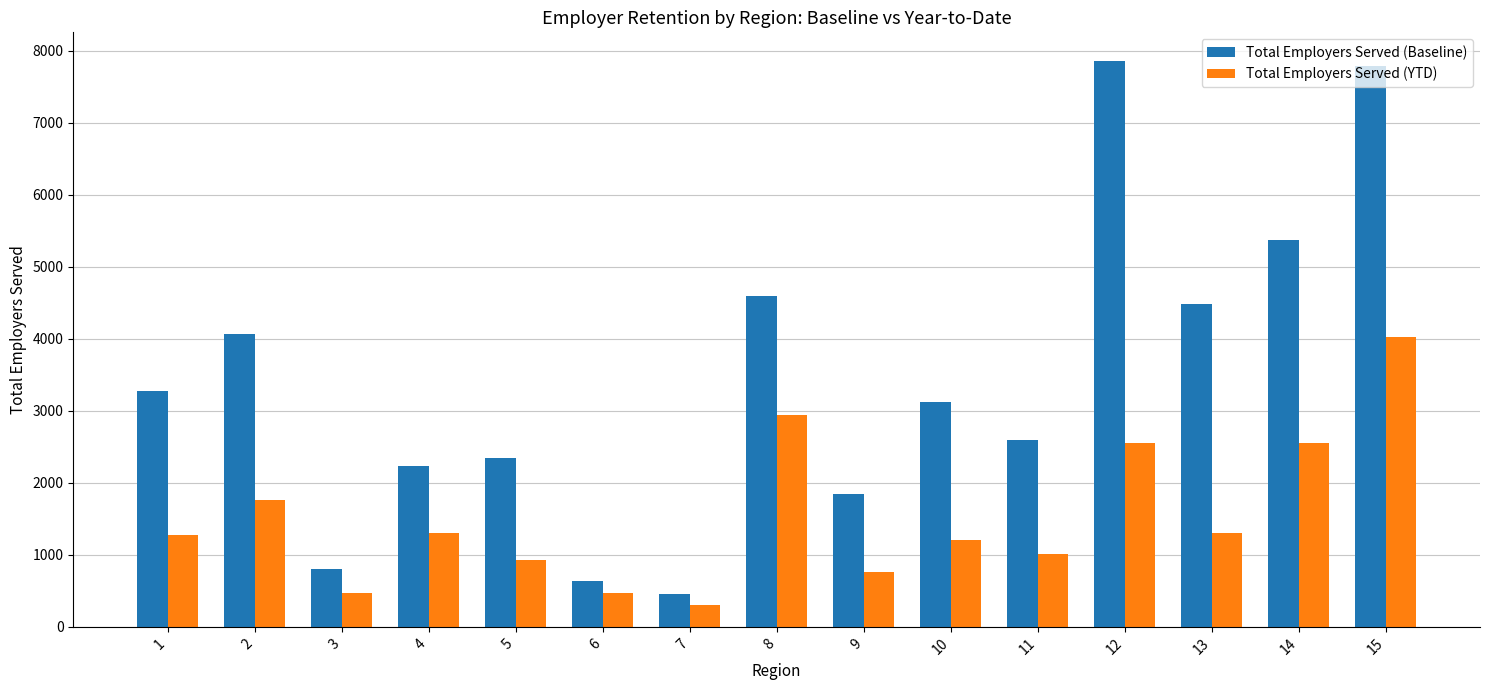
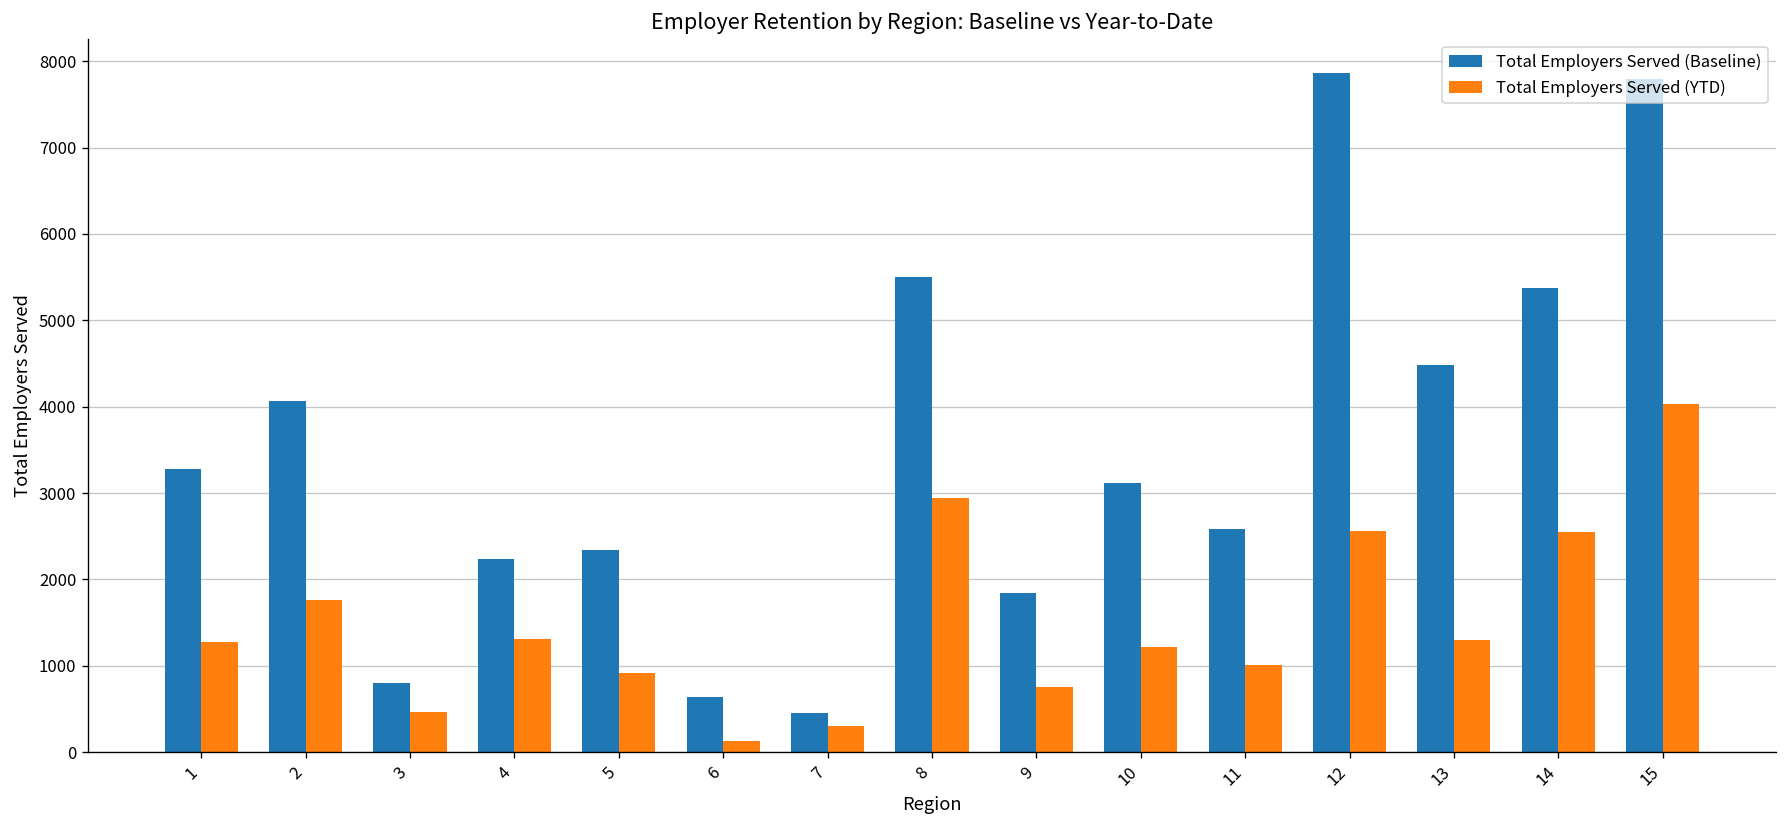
  {
    "Total Employers Served (Baseline)": {
      "1": 3300,
      "2": 4100,
      "3": 800,
      "4": 2200,
      "5": 2300,
      "6": 600,
      "7": 500,
-     "8": 4600,
+     "8": 5500,
      "9": 1800,
      "10": 3100,
      "11": 2600,
      "12": 7900,
      "13": 4500,
      "14": 5400
    },
    "Total Employers Served (YTD)": {
      "1": 1300,
      "2": 1800,
      "3": 500,
      "4": 1300,
      "5": 900,
-     "6": 500,
+     "6": 100,
      "7": 300,
      "8": 2900,
      "9": 800,
      "10": 1200,
      "11": 1000,
      "12": 2600,
      "13": 1300,
      "14": 2600,
      "15": 4000
    }
  }
